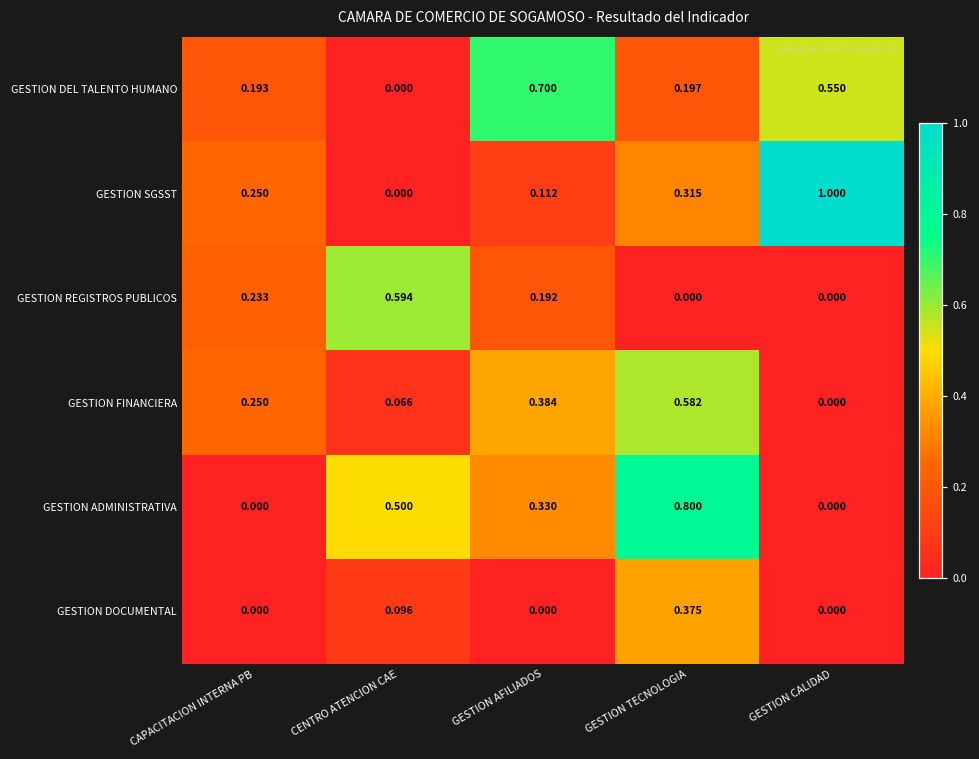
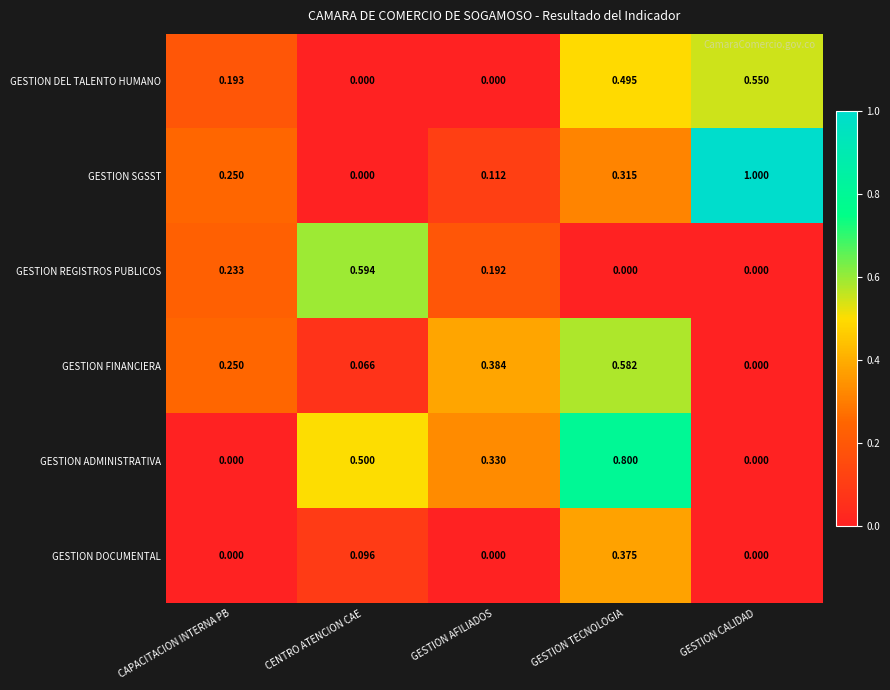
  {
    "GESTION DEL TALENTO HUMANO": {
      "CAPACITACION INTERNA PB": 0.193,
      "CENTRO ATENCION CAE": 0.000,
-     "GESTION AFILIADOS": 0.700,
-     "GESTION TECNOLOGIA": 0.197
+     "GESTION AFILIADOS": 0.000,
+     "GESTION TECNOLOGIA": 0.495
    },
    "GESTION SGSST": {
      "CAPACITACION INTERNA PB": 0.250,
      "CENTRO ATENCION CAE": 0.000,
      "GESTION AFILIADOS": 0.112,
      "GESTION TECNOLOGIA": 0.315,
      "GESTION CALIDAD": 1.000
    },
    "GESTION REGISTROS PUBLICOS": {
      "CAPACITACION INTERNA PB": 0.233,
      "CENTRO ATENCION CAE": 0.594,
      "GESTION AFILIADOS": 0.192,
      "GESTION TECNOLOGIA": 0.000,
      "GESTION CALIDAD": 0.000
    },
    "GESTION FINANCIERA": {
      "CAPACITACION INTERNA PB": 0.250,
      "CENTRO ATENCION CAE": 0.066,
      "GESTION AFILIADOS": 0.384,
      "GESTION TECNOLOGIA": 0.582,
      "GESTION CALIDAD": 0.000
    },
    "GESTION ADMINISTRATIVA": {
      "CAPACITACION INTERNA PB": 0.000,
      "CENTRO ATENCION CAE": 0.500,
      "GESTION AFILIADOS": 0.330,
      "GESTION TECNOLOGIA": 0.800,
      "GESTION CALIDAD": 0.000
    },
    "GESTION DOCUMENTAL": {
      "CAPACITACION INTERNA PB": 0.000,
      "CENTRO ATENCION CAE": 0.096,
      "GESTION AFILIADOS": 0.000,
      "GESTION TECNOLOGIA": 0.375,
      "GESTION CALIDAD": 0.000
    }
  }
